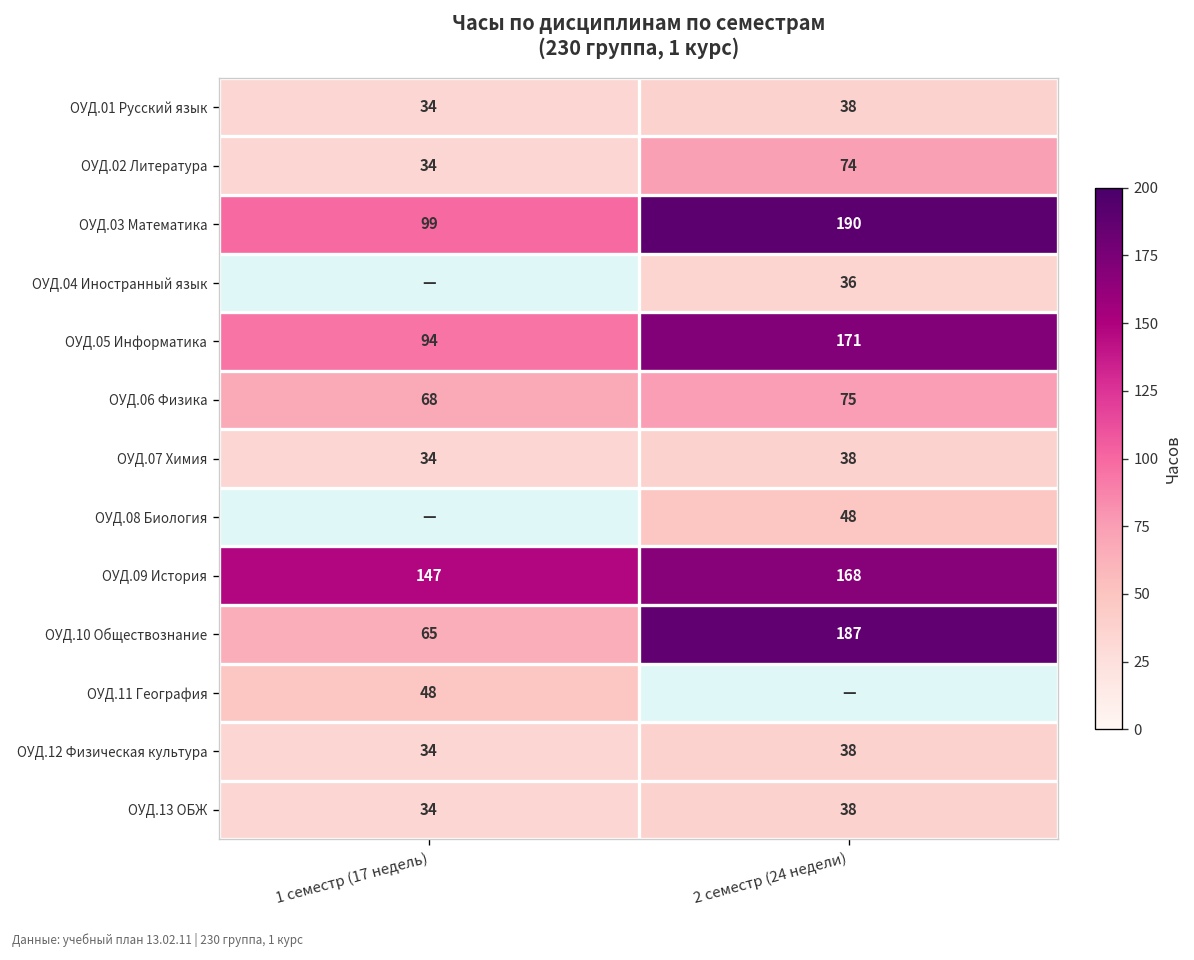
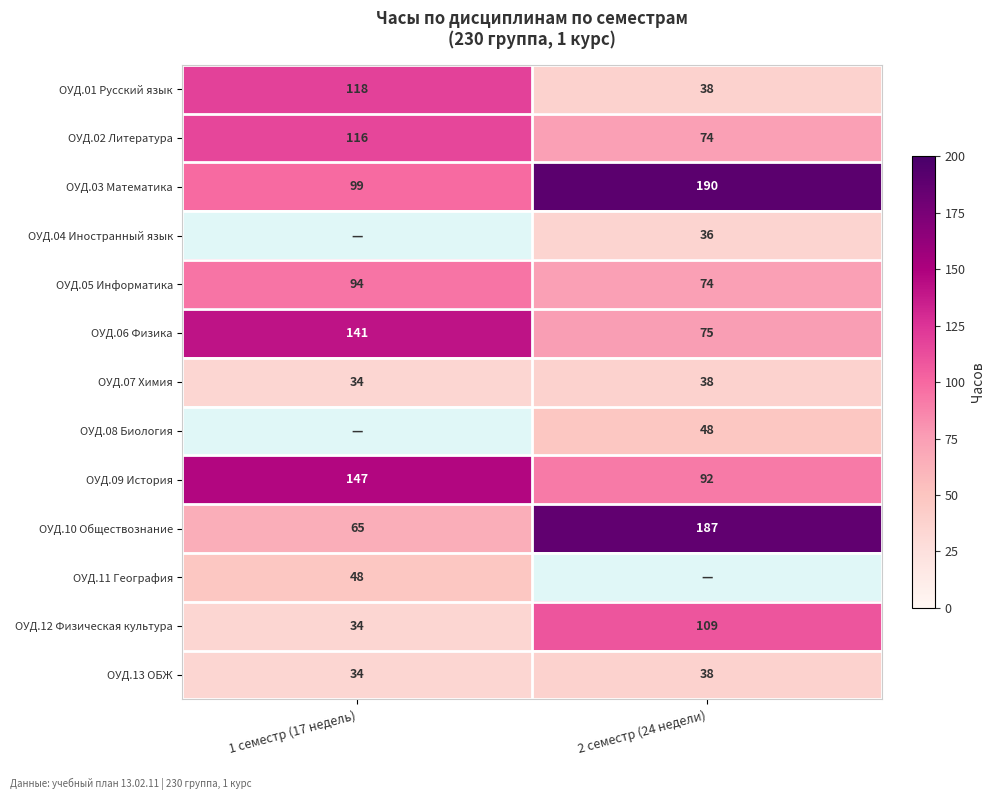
  {
    "ОУД.01 Русский язык": {
-     "1 семестр (17 недель)": 34,
+     "1 семестр (17 недель)": 118,
      "2 семестр (24 недели)": 38
    },
    "ОУД.02 Литература": {
-     "1 семестр (17 недель)": 34,
+     "1 семестр (17 недель)": 116,
      "2 семестр (24 недели)": 74
    },
    "ОУД.03 Математика": {
      "1 семестр (17 недель)": 99,
      "2 семестр (24 недели)": 190
    },
    "ОУД.04 Иностранный язык": {
      "2 семестр (24 недели)": 36
    },
    "ОУД.05 Информатика": {
      "1 семестр (17 недель)": 94,
-     "2 семестр (24 недели)": 171
+     "2 семестр (24 недели)": 74
    },
    "ОУД.06 Физика": {
-     "1 семестр (17 недель)": 68,
+     "1 семестр (17 недель)": 141,
      "2 семестр (24 недели)": 75
    },
    "ОУД.07 Химия": {
      "1 семестр (17 недель)": 34,
      "2 семестр (24 недели)": 38
    },
    "ОУД.08 Биология": {
      "2 семестр (24 недели)": 48
    },
    "ОУД.09 История": {
      "1 семестр (17 недель)": 147,
-     "2 семестр (24 недели)": 168
+     "2 семестр (24 недели)": 92
    },
    "ОУД.10 Обществознание": {
      "1 семестр (17 недель)": 65,
      "2 семестр (24 недели)": 187
    },
    "ОУД.11 География": {
      "1 семестр (17 недель)": 48
    },
    "ОУД.12 Физическая культура": {
      "1 семестр (17 недель)": 34,
-     "2 семестр (24 недели)": 38
+     "2 семестр (24 недели)": 109
    },
    "ОУД.13 ОБЖ": {
      "1 семестр (17 недель)": 34,
      "2 семестр (24 недели)": 38
    }
  }
